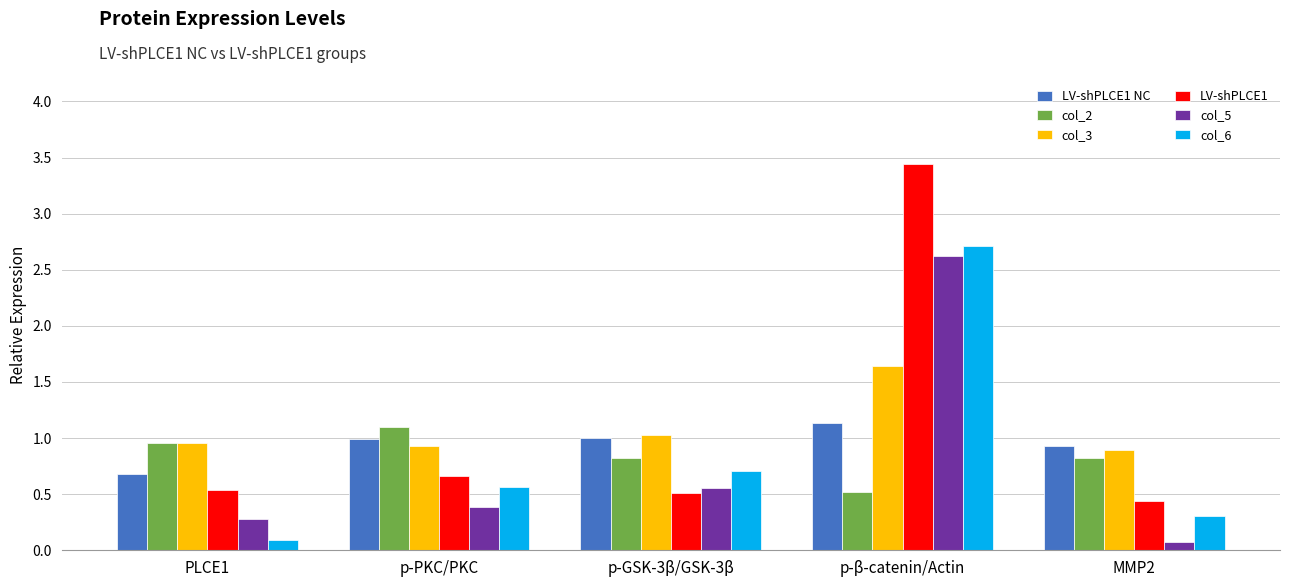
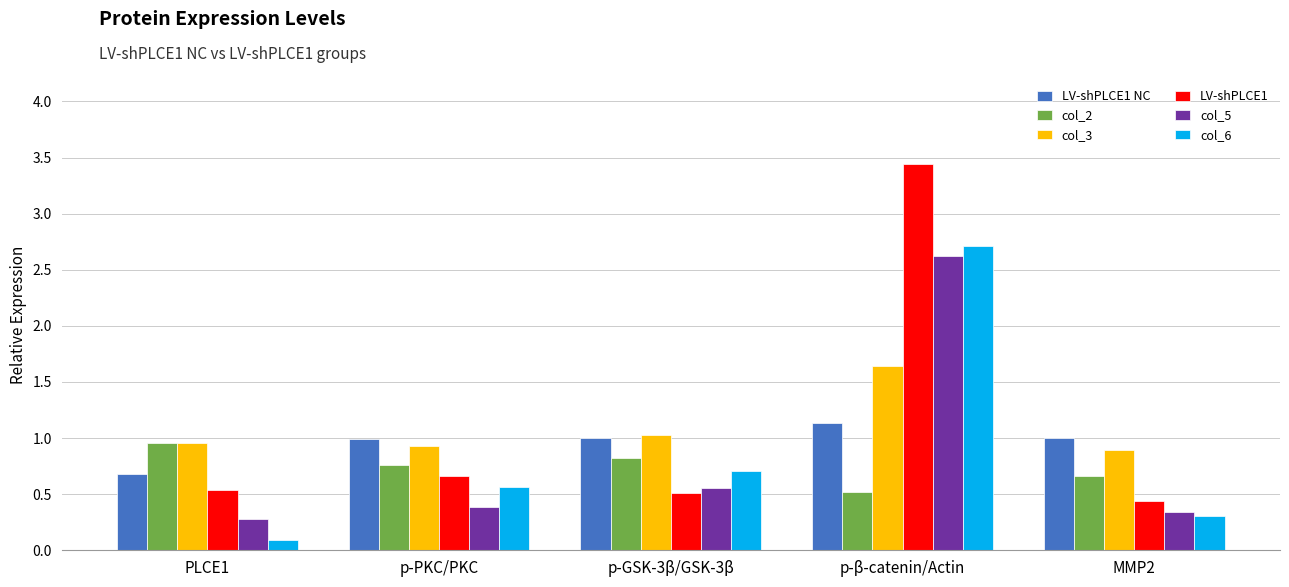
  {
    "LV-shPLCE1 NC": {
      "PLCE1": 0.68,
      "p-PKC/PKC": 0.99,
      "p-GSK-3β/GSK-3β": 1.00,
      "p-β-catenin/Actin": 1.13,
-     "MMP2": 0.93
+     "MMP2": 1.00
    },
    "col_2": {
      "PLCE1": 0.95,
-     "p-PKC/PKC": 1.09,
+     "p-PKC/PKC": 0.76,
      "p-GSK-3β/GSK-3β": 0.83,
      "p-β-catenin/Actin": 0.52,
-     "MMP2": 0.82
+     "MMP2": 0.66
    },
    "col_3": {
      "PLCE1": 0.95,
      "p-PKC/PKC": 0.93,
      "p-GSK-3β/GSK-3β": 1.03,
      "p-β-catenin/Actin": 1.64,
      "MMP2": 0.89
    },
    "LV-shPLCE1": {
      "PLCE1": 0.53,
      "p-PKC/PKC": 0.66,
      "p-GSK-3β/GSK-3β": 0.51,
      "p-β-catenin/Actin": 3.45,
      "MMP2": 0.44
    },
    "col_5": {
      "PLCE1": 0.28,
      "p-PKC/PKC": 0.38,
      "p-GSK-3β/GSK-3β": 0.55,
      "p-β-catenin/Actin": 2.62,
-     "MMP2": 0.08
+     "MMP2": 0.34
    },
    "col_6": {
      "PLCE1": 0.09,
      "p-PKC/PKC": 0.57,
      "p-GSK-3β/GSK-3β": 0.71,
      "p-β-catenin/Actin": 2.71,
      "MMP2": 0.30
    }
  }
